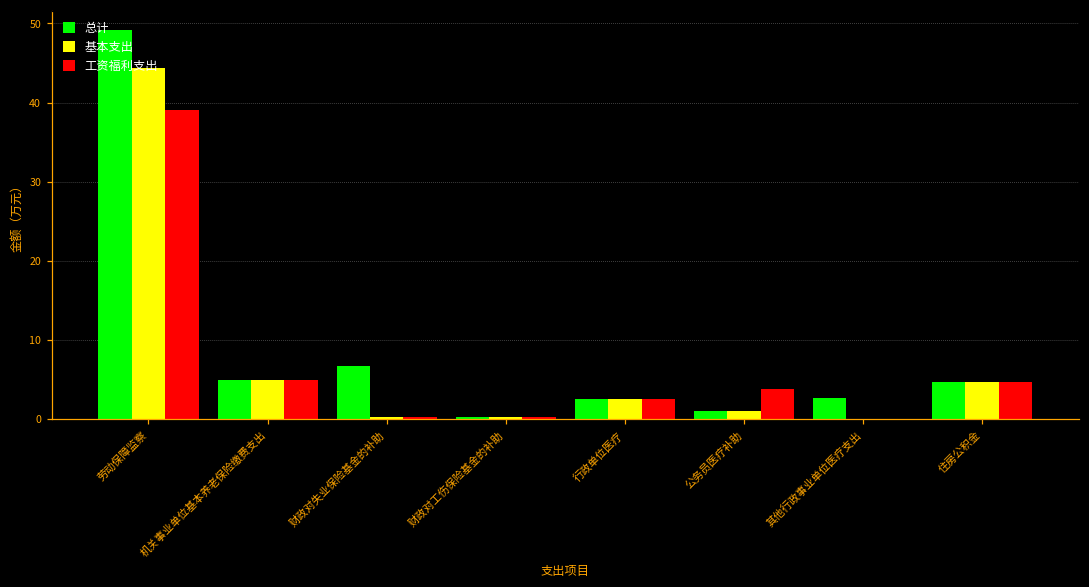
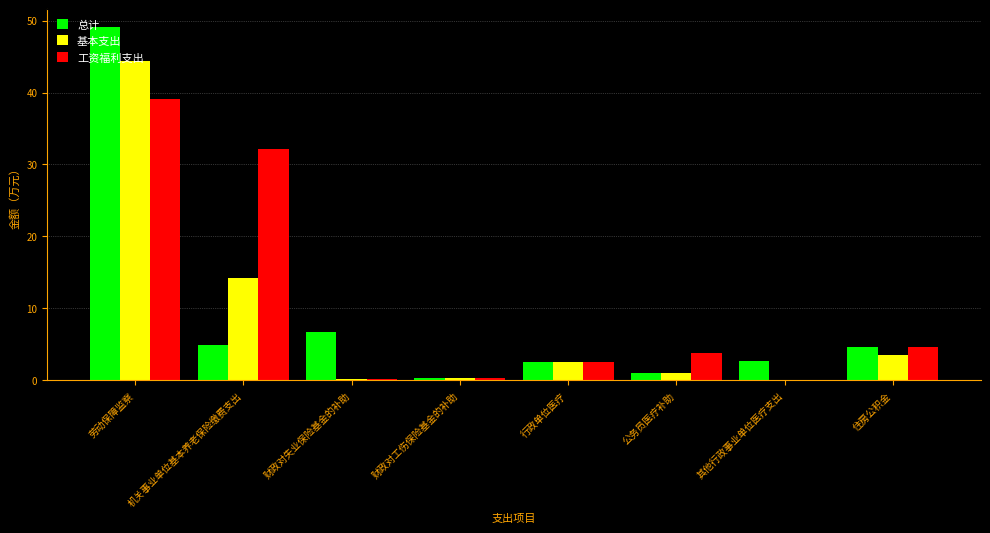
  {
    "总计": {
      "机关事业单位基本养老保险缴费支出": 5,
      "财政对失业保险基金的补助": 7,
      "行政单位医疗": 3,
      "公务员医疗补助": 1,
      "其他行政事业单位医疗支出": 3,
      "住房公积金": 5
    },
    "基本支出": {
-     "机关事业单位基本养老保险缴费支出": 5,
+     "机关事业单位基本养老保险缴费支出": 14,
      "行政单位医疗": 3,
      "公务员医疗补助": 1,
-     "住房公积金": 5
+     "住房公积金": 3
    },
    "工资福利支出": {
      "劳动保障监察": 39,
-     "机关事业单位基本养老保险缴费支出": 5,
+     "机关事业单位基本养老保险缴费支出": 32,
      "行政单位医疗": 3,
      "公务员医疗补助": 4,
      "住房公积金": 5
    }
  }
